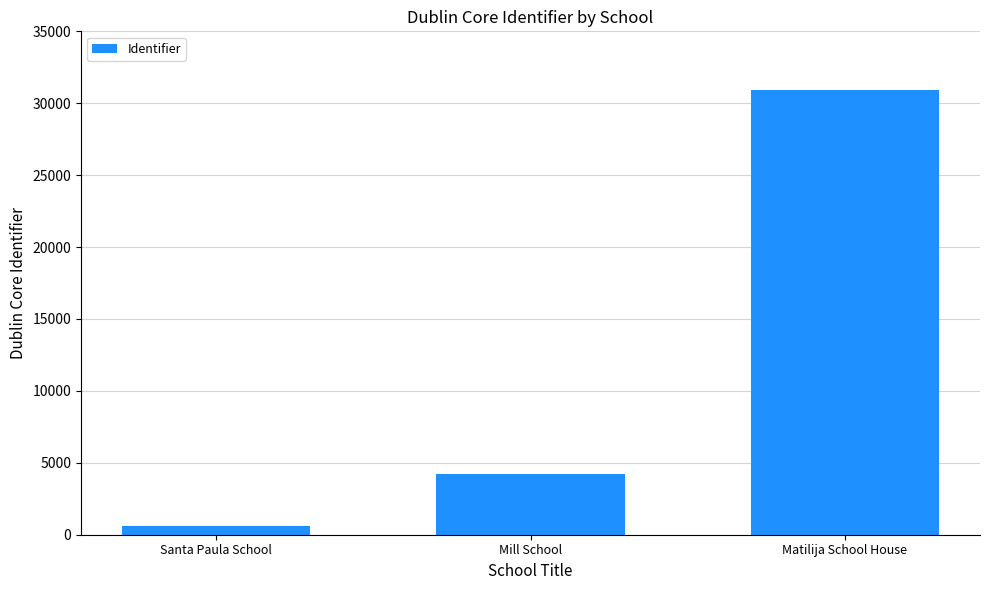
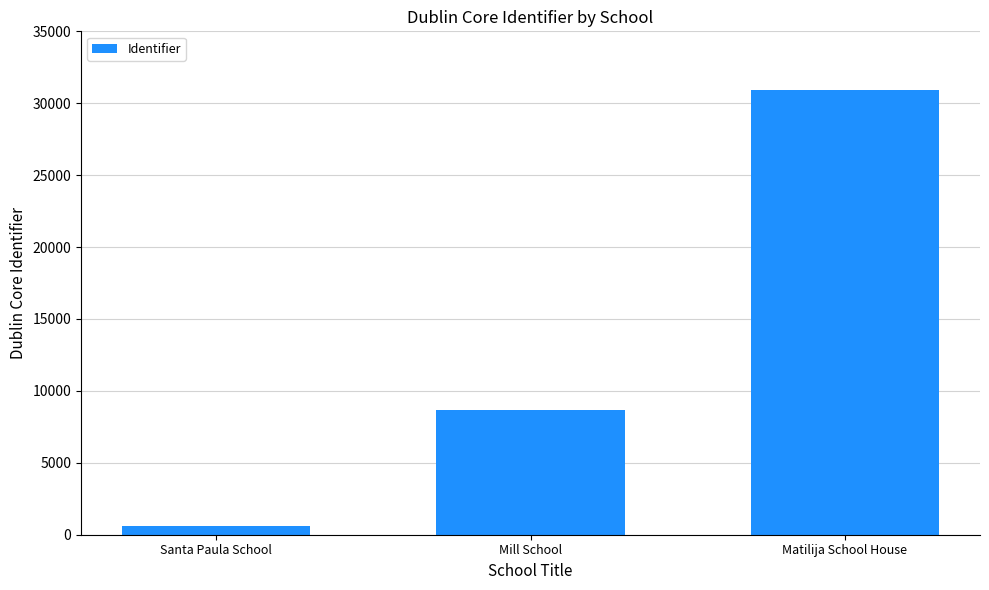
  {
    "Santa Paula School": 600,
-   "Mill School": 4200,
+   "Mill School": 8700,
    "Matilija School House": 30900
  }
